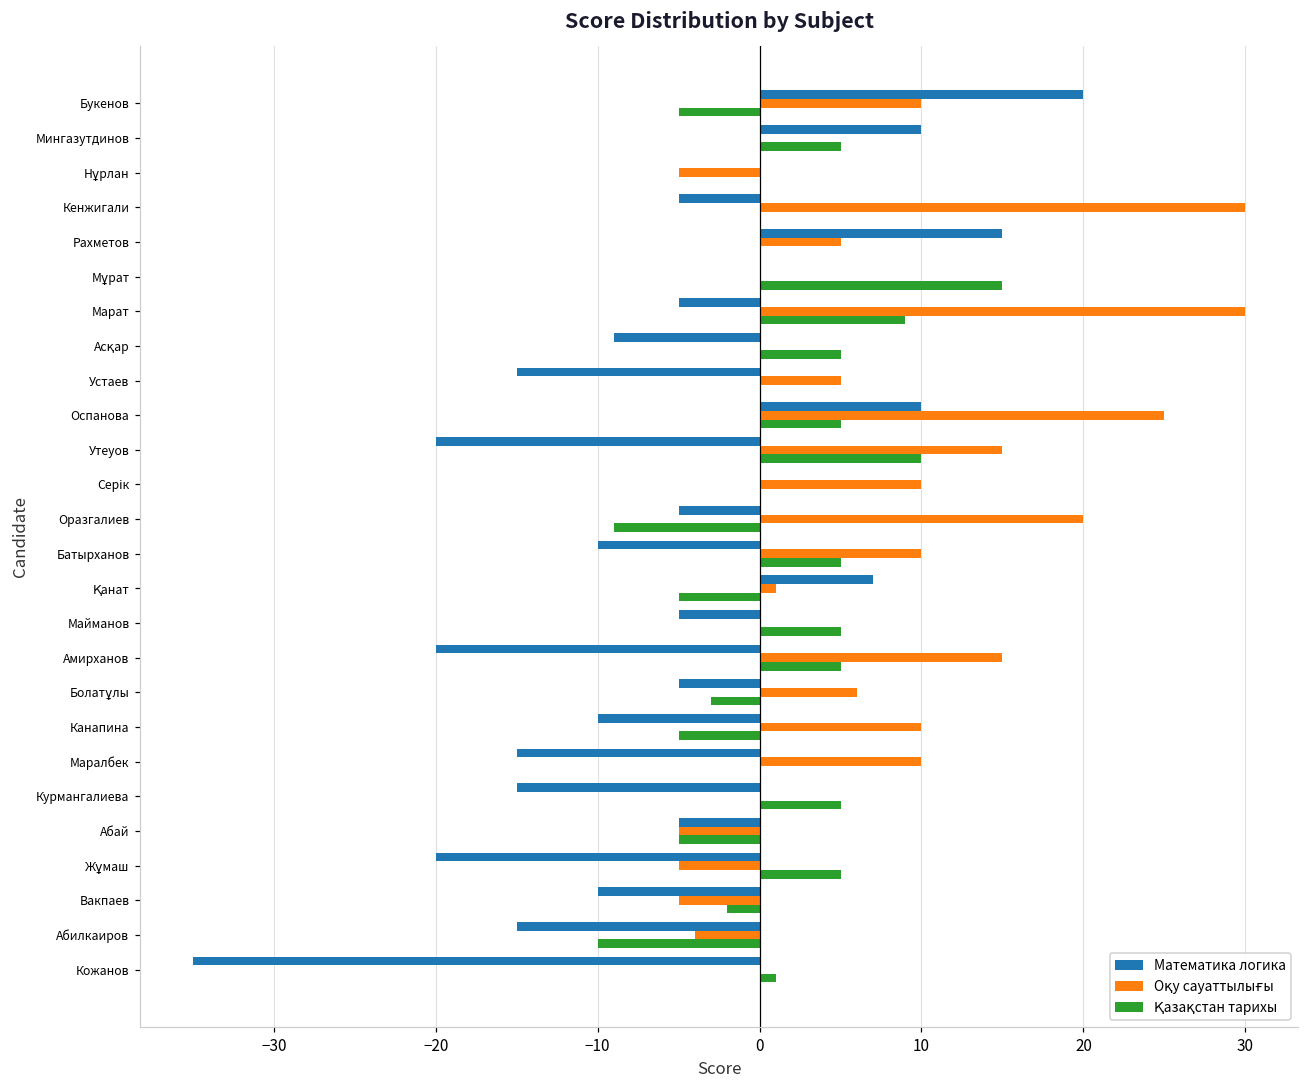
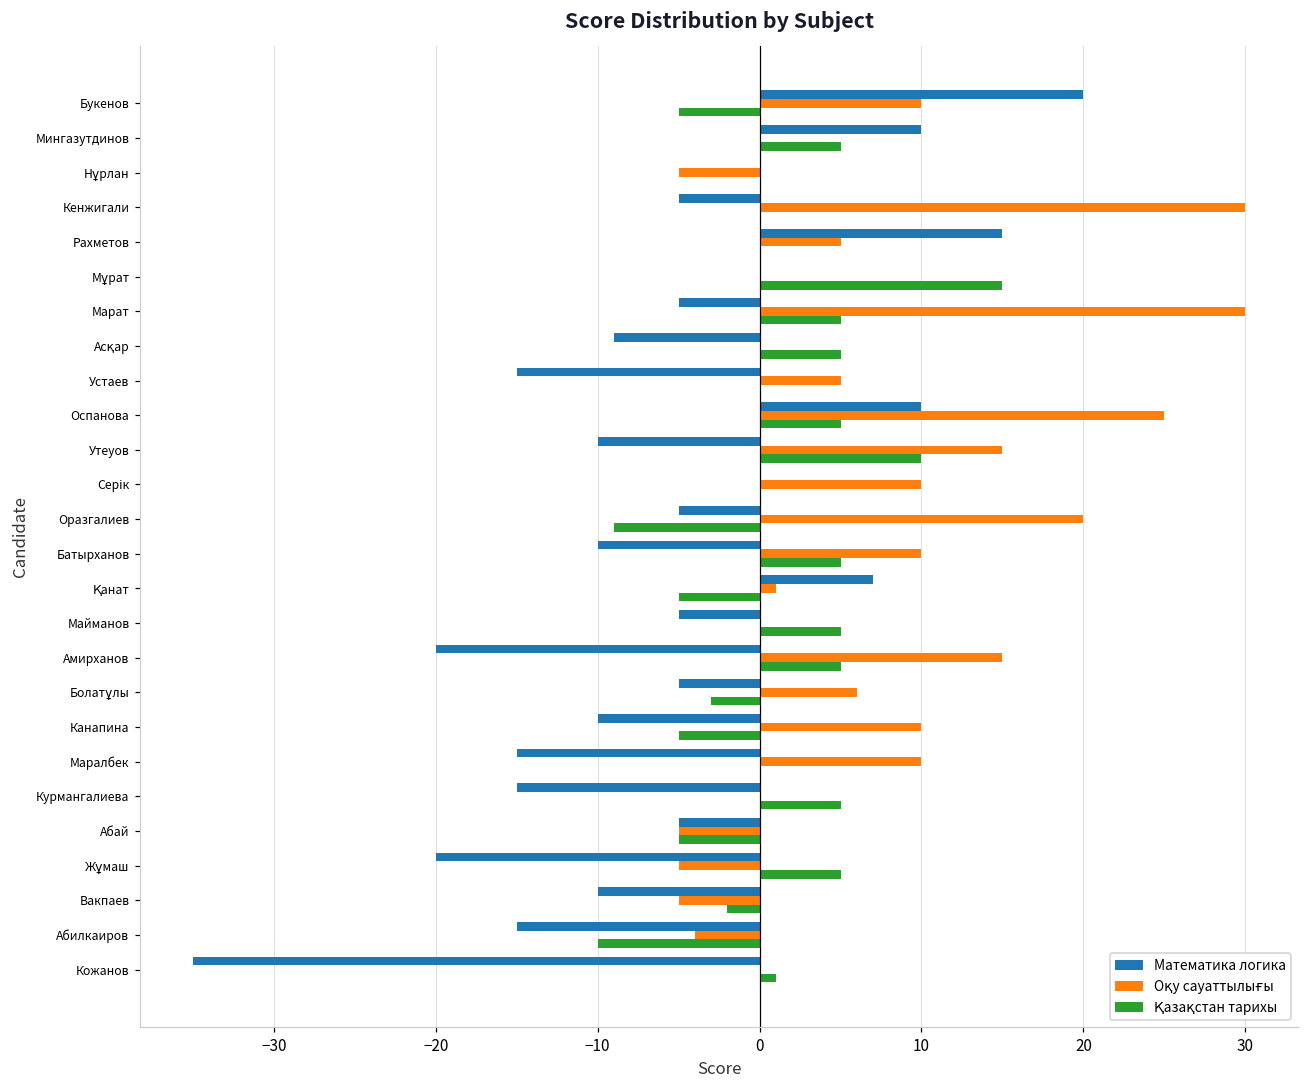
  {
    "Математика логика": {
      "Букенов": 20,
      "Мингазутдинов": 10,
      "Нұрлан": 0,
      "Кенжигали": -5,
      "Рахметов": 15,
      "Мұрат": 0,
      "Марат": -5,
      "Асқар": -9,
      "Устаев": -15,
      "Оспанова": 10,
-     "Утеуов": -20,
+     "Утеуов": -10,
      "Серік": 0,
      "Оразгалиев": -5,
      "Батырханов": -10,
      "Қанат": 7,
      "Майманов": -5,
      "Амирханов": -20,
      "Болатұлы": -5,
      "Канапина": -10,
      "Маралбек": -15,
      "Курмангалиева": -15,
      "Абай": -5,
      "Жұмаш": -20,
      "Вакпаев": -10,
      "Абилкаиров": -15,
      "Кожанов": -35
    },
    "Оқу сауаттылығы": {
      "Букенов": 10,
      "Мингазутдинов": 0,
      "Нұрлан": -5,
      "Кенжигали": 30,
      "Рахметов": 5,
      "Мұрат": 0,
      "Марат": 30,
      "Асқар": 0,
      "Устаев": 5,
      "Оспанова": 25,
      "Утеуов": 15,
      "Серік": 10,
      "Оразгалиев": 20,
      "Батырханов": 10,
      "Қанат": 1,
      "Майманов": 0,
      "Амирханов": 15,
      "Болатұлы": 6,
      "Канапина": 10,
      "Маралбек": 10,
      "Курмангалиева": 0,
      "Абай": -5,
      "Жұмаш": -5,
      "Вакпаев": -5,
      "Абилкаиров": -4,
      "Кожанов": 0
    },
    "Қазақстан тарихы": {
      "Букенов": -5,
      "Мингазутдинов": 5,
      "Нұрлан": 0,
      "Кенжигали": 0,
      "Рахметов": 0,
      "Мұрат": 15,
-     "Марат": 9,
+     "Марат": 5,
      "Асқар": 5,
      "Устаев": 0,
      "Оспанова": 5,
      "Утеуов": 10,
      "Серік": 0,
      "Оразгалиев": -9,
      "Батырханов": 5,
      "Қанат": -5,
      "Майманов": 5,
      "Амирханов": 5,
      "Болатұлы": -3,
      "Канапина": -5,
      "Маралбек": 0,
      "Курмангалиева": 5,
      "Абай": -5,
      "Жұмаш": 5,
      "Вакпаев": -2,
      "Абилкаиров": -10,
      "Кожанов": 1
    }
  }
